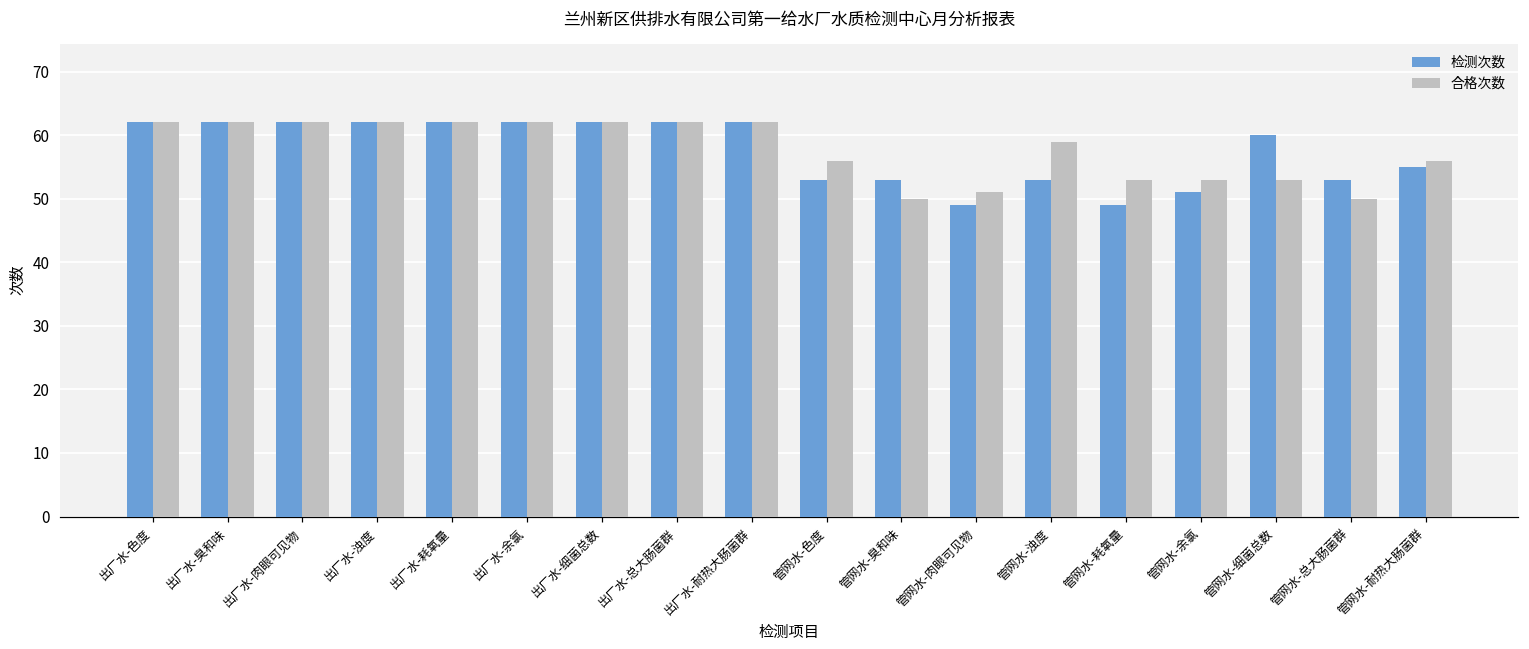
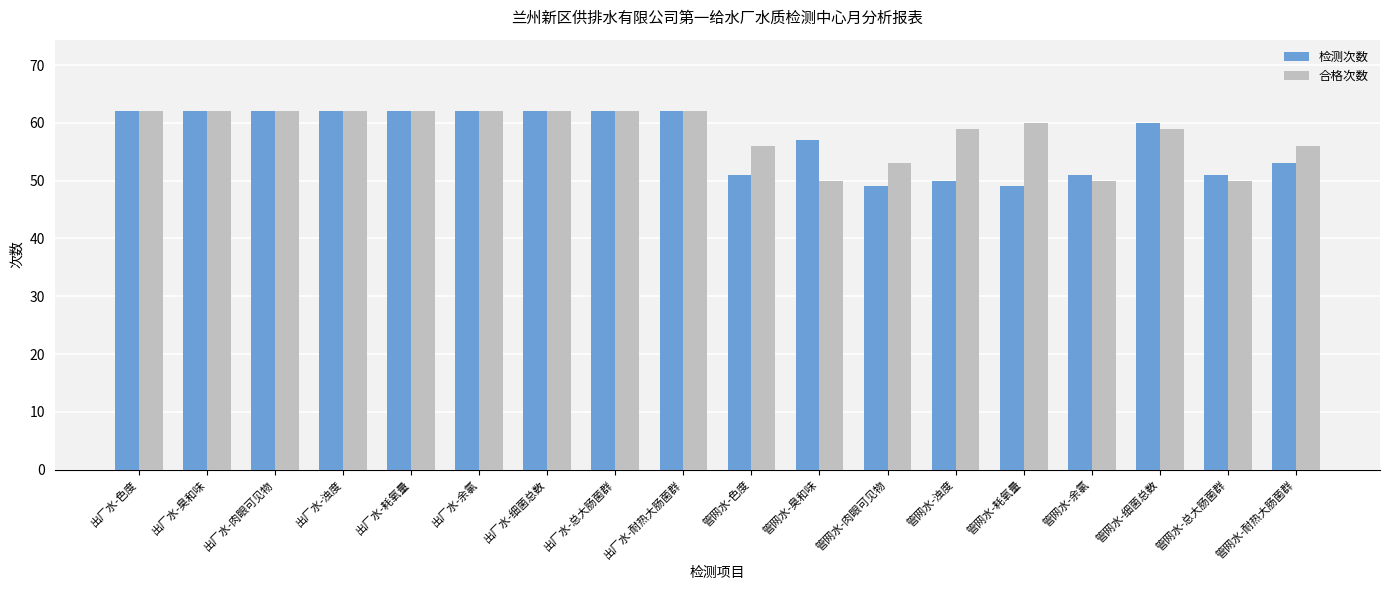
  {
    "检测次数": {
      "出厂水-色度": 62,
      "出厂水-臭和味": 62,
      "出厂水-肉眼可见物": 62,
      "出厂水-浊度": 62,
      "出厂水-耗氧量": 62,
      "出厂水-余氯": 62,
      "出厂水-细菌总数": 62,
      "出厂水-总大肠菌群": 62,
      "出厂水-耐热大肠菌群": 62,
-     "管网水-色度": 53,
-     "管网水-臭和味": 53,
+     "管网水-色度": 51,
+     "管网水-臭和味": 57,
      "管网水-肉眼可见物": 49,
-     "管网水-浊度": 53,
+     "管网水-浊度": 50,
      "管网水-耗氧量": 49,
      "管网水-余氯": 51,
      "管网水-细菌总数": 60,
-     "管网水-总大肠菌群": 53,
-     "管网水-耐热大肠菌群": 55
+     "管网水-总大肠菌群": 51,
+     "管网水-耐热大肠菌群": 53
    },
    "合格次数": {
      "出厂水-色度": 62,
      "出厂水-臭和味": 62,
      "出厂水-肉眼可见物": 62,
      "出厂水-浊度": 62,
      "出厂水-耗氧量": 62,
      "出厂水-余氯": 62,
      "出厂水-细菌总数": 62,
      "出厂水-总大肠菌群": 62,
      "出厂水-耐热大肠菌群": 62,
      "管网水-色度": 56,
      "管网水-臭和味": 50,
-     "管网水-肉眼可见物": 51,
+     "管网水-肉眼可见物": 53,
      "管网水-浊度": 59,
-     "管网水-耗氧量": 53,
-     "管网水-余氯": 53,
-     "管网水-细菌总数": 53,
+     "管网水-耗氧量": 60,
+     "管网水-余氯": 50,
+     "管网水-细菌总数": 59,
      "管网水-总大肠菌群": 50,
      "管网水-耐热大肠菌群": 56
    }
  }
